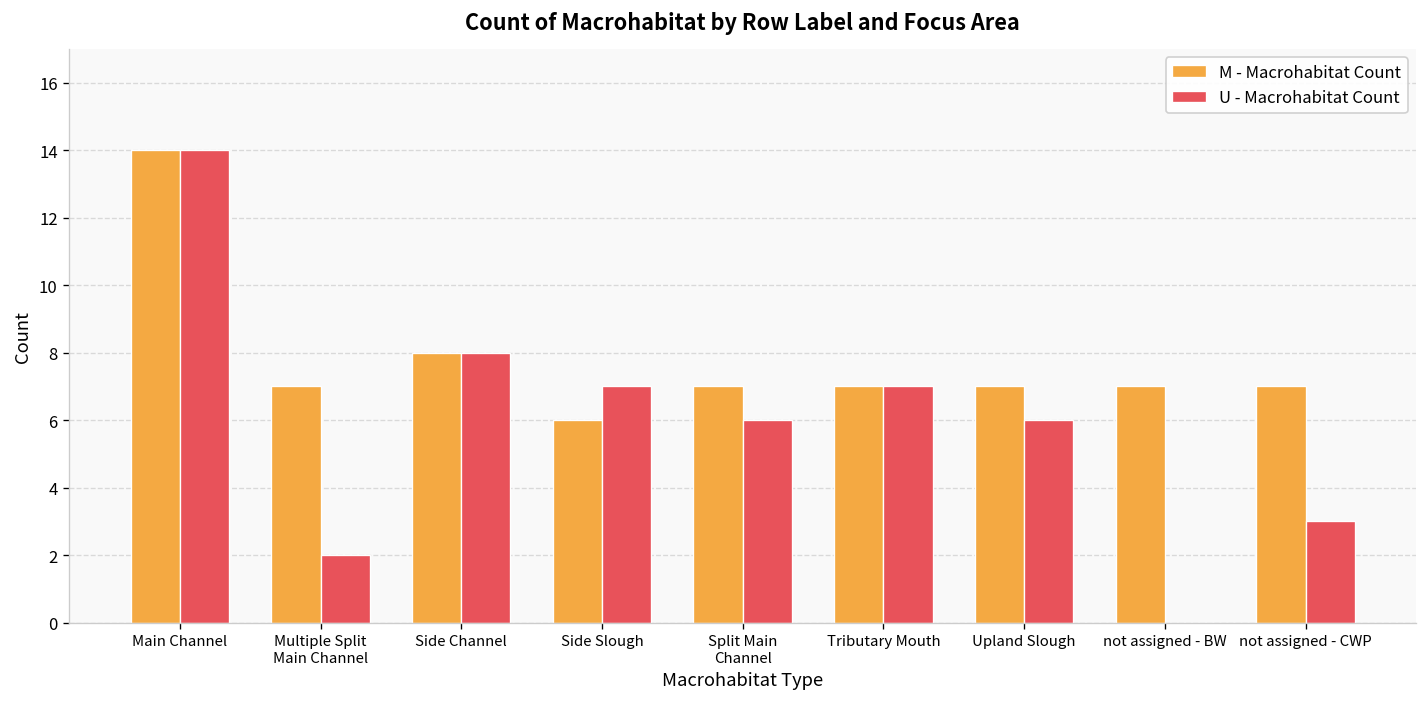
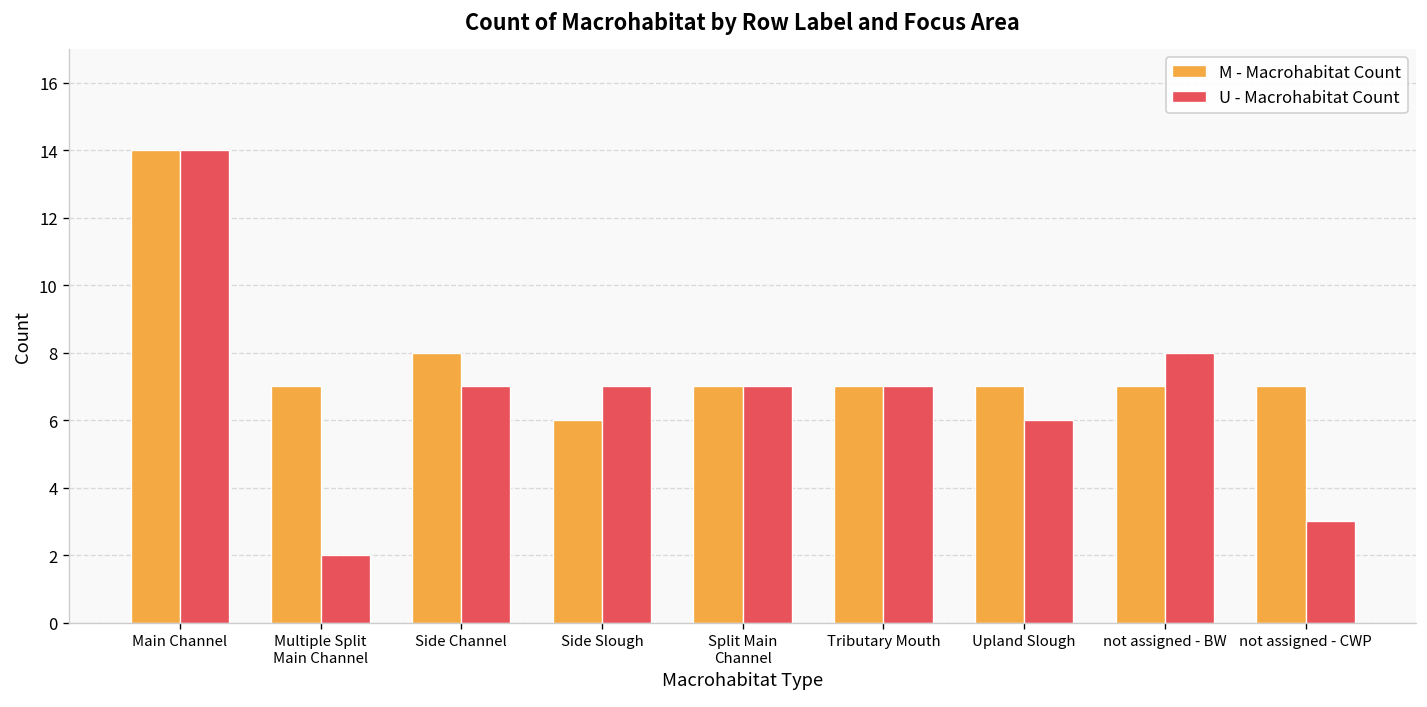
  {
    "M - Macrohabitat Count": {
      "Main Channel": 14,
      "Multiple Split Main Channel": 7,
      "Side Channel": 8,
      "Side Slough": 6,
      "Split Main Channel": 7,
      "Tributary Mouth": 7,
      "Upland Slough": 7,
      "not assigned - BW": 7,
      "not assigned - CWP": 7
    },
    "U - Macrohabitat Count": {
      "Main Channel": 14,
      "Multiple Split Main Channel": 2,
-     "Side Channel": 8,
+     "Side Channel": 7,
      "Side Slough": 7,
-     "Split Main Channel": 6,
+     "Split Main Channel": 7,
      "Tributary Mouth": 7,
      "Upland Slough": 6,
-     "not assigned - BW": 0,
+     "not assigned - BW": 8,
      "not assigned - CWP": 3
    }
  }
